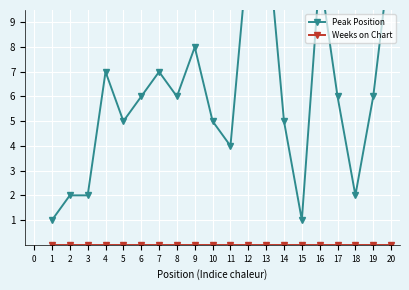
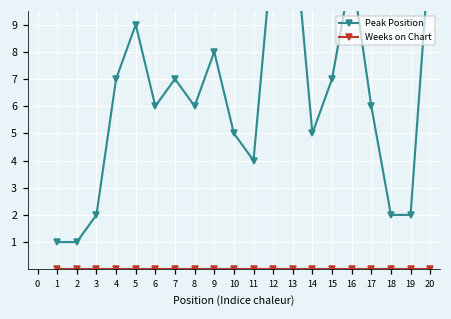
  {
    "Peak Position": {
      "1": 1,
-     "2": 2,
+     "2": 1,
      "3": 2,
      "4": 7,
-     "5": 5,
+     "5": 9,
      "6": 6,
      "7": 7,
      "8": 6,
      "9": 8,
      "10": 5,
      "11": 4,
      "14": 5,
-     "15": 1,
+     "15": 7,
      "17": 6,
      "18": 2,
-     "19": 6
+     "19": 2
    },
    "Weeks on Chart": {
      "1": 0,
      "2": 0,
      "3": 0,
      "4": 0,
      "5": 0,
      "6": 0,
      "7": 0,
      "8": 0,
      "9": 0,
      "10": 0,
      "11": 0,
      "12": 0,
      "13": 0,
      "14": 0,
      "15": 0,
      "16": 0,
      "17": 0,
      "18": 0,
      "19": 0,
      "20": 0
    }
  }
